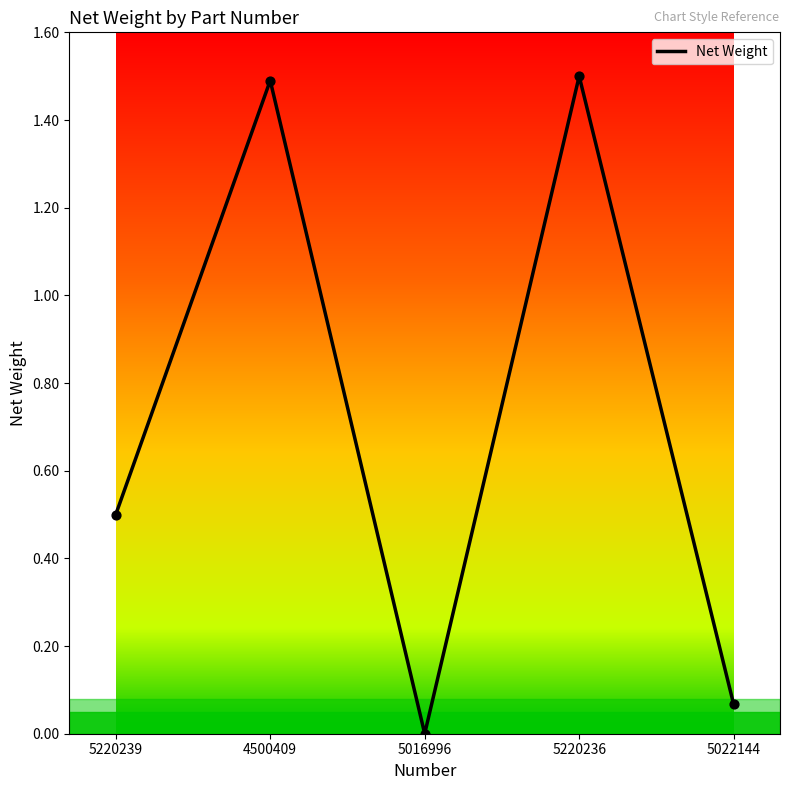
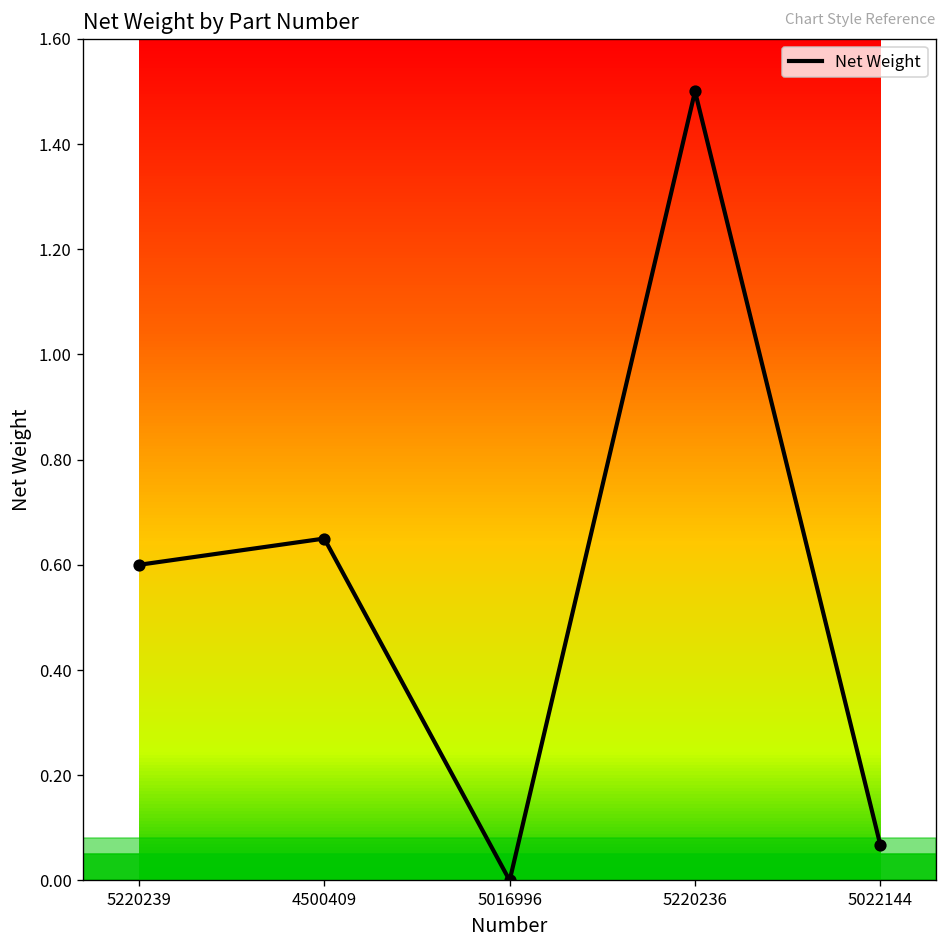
  {
-   "5220239": 0.5,
-   "4500409": 1.49,
+   "5220239": 0.6,
+   "4500409": 0.65,
    "5220236": 1.50
  }
